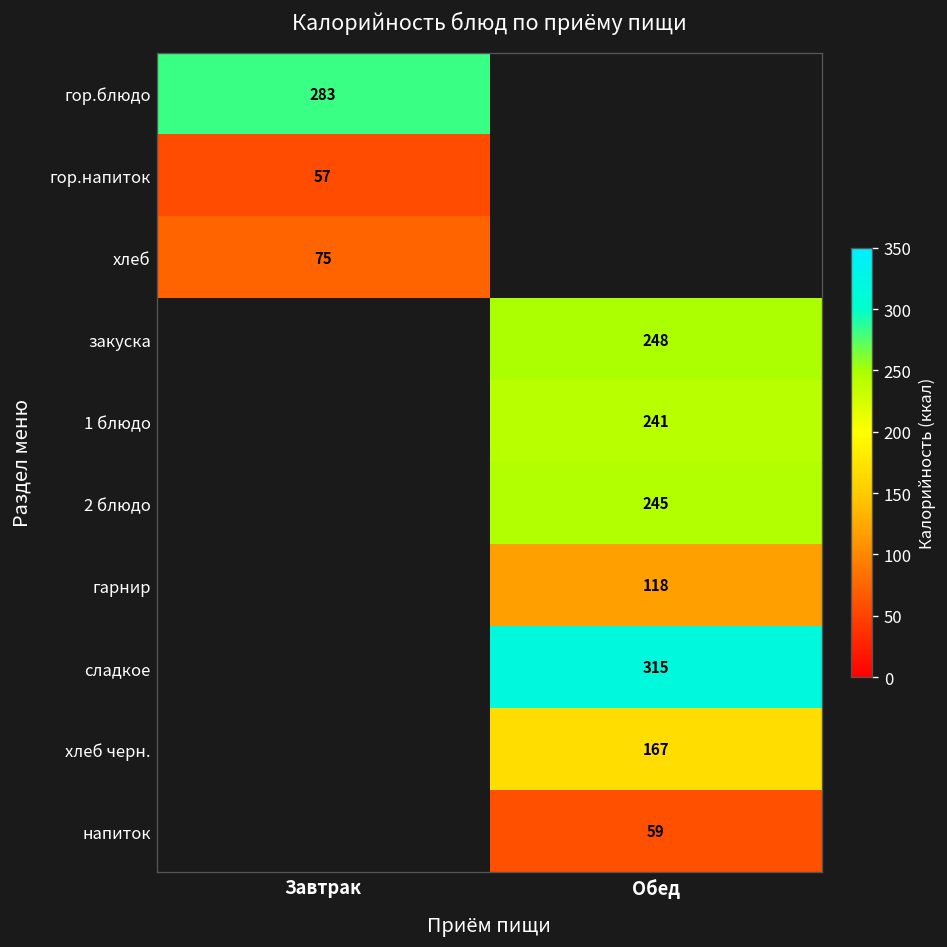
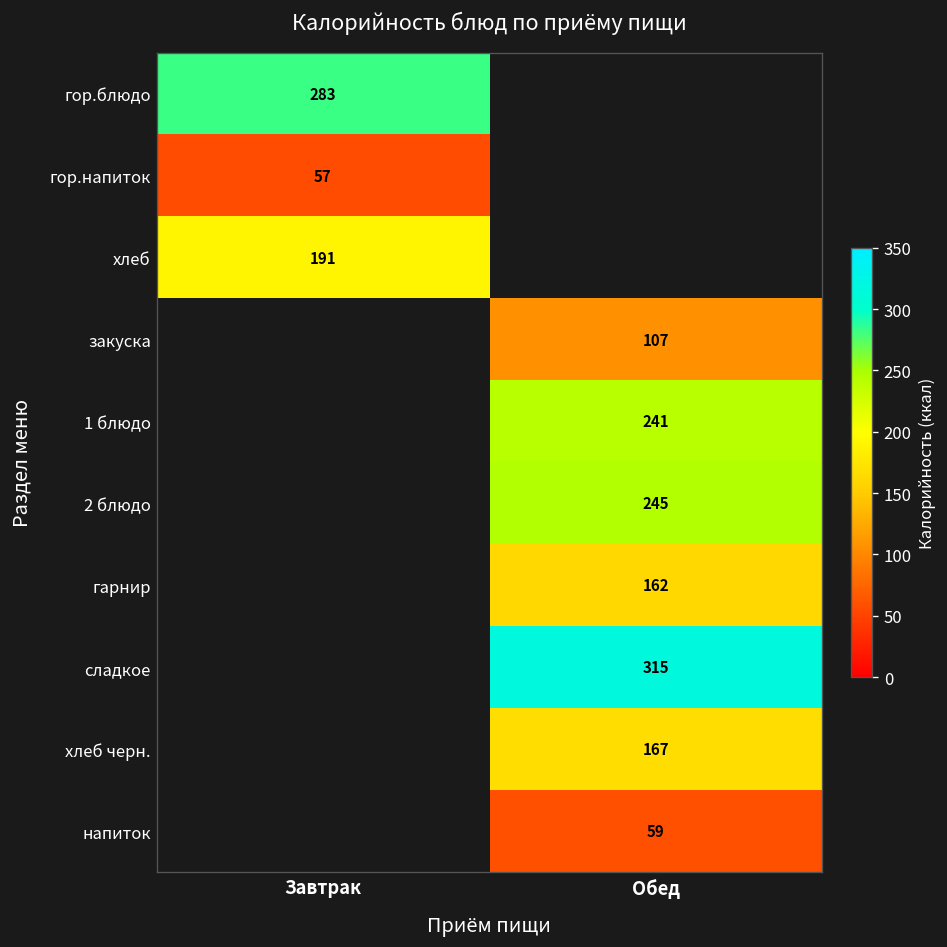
  {
    "гор.блюдо": {
      "Завтрак": 283
    },
    "гор.напиток": {
      "Завтрак": 57
    },
    "хлеб": {
-     "Завтрак": 75
+     "Завтрак": 191
    },
    "закуска": {
-     "Обед": 248
+     "Обед": 107
    },
    "1 блюдо": {
      "Обед": 241
    },
    "2 блюдо": {
      "Обед": 245
    },
    "гарнир": {
-     "Обед": 118
+     "Обед": 162
    },
    "сладкое": {
      "Обед": 315
    },
    "хлеб черн.": {
      "Обед": 167
    },
    "напиток": {
      "Обед": 59
    }
  }
